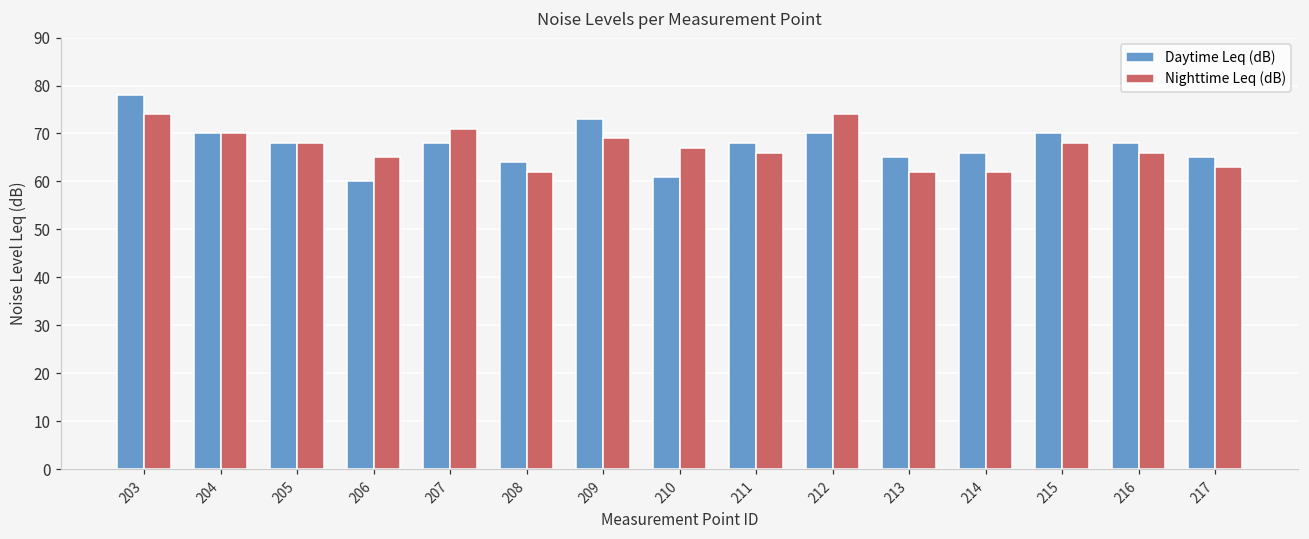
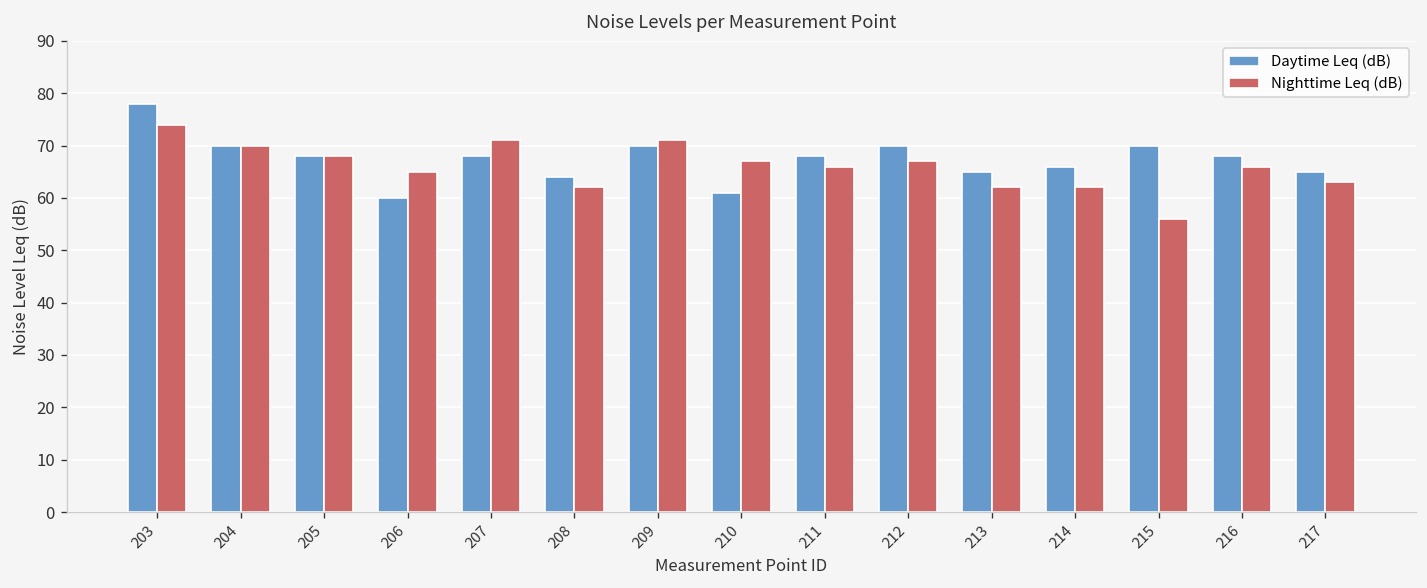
  {
    "Daytime Leq (dB)": {
      "203": 78,
      "204": 70,
      "205": 68,
      "206": 60,
      "207": 68,
      "208": 64,
-     "209": 73,
+     "209": 70,
      "210": 61,
      "211": 68,
      "212": 70,
      "213": 65,
      "214": 66,
      "215": 70,
      "216": 68,
      "217": 65
    },
    "Nighttime Leq (dB)": {
      "203": 74,
      "204": 70,
      "205": 68,
      "206": 65,
      "207": 71,
      "208": 62,
-     "209": 69,
+     "209": 71,
      "210": 67,
      "211": 66,
-     "212": 74,
+     "212": 67,
      "213": 62,
      "214": 62,
-     "215": 68,
+     "215": 56,
      "216": 66,
      "217": 63
    }
  }
